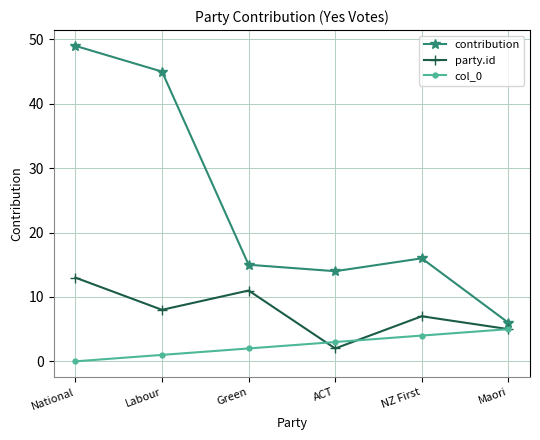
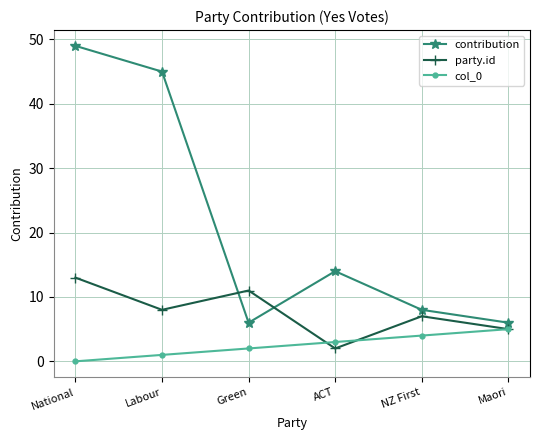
  {
    "contribution": {
      "National": 49,
      "Labour": 45,
-     "Green": 15,
+     "Green": 6,
      "ACT": 14,
-     "NZ First": 16,
+     "NZ First": 8,
      "Maori": 6
    },
    "party.id": {
      "National": 13,
      "Labour": 8,
      "Green": 11,
      "ACT": 2,
      "NZ First": 7
    },
    "col_0": {
      "National": 0,
      "Labour": 1,
      "Green": 2,
      "ACT": 3,
      "NZ First": 4
    }
  }
